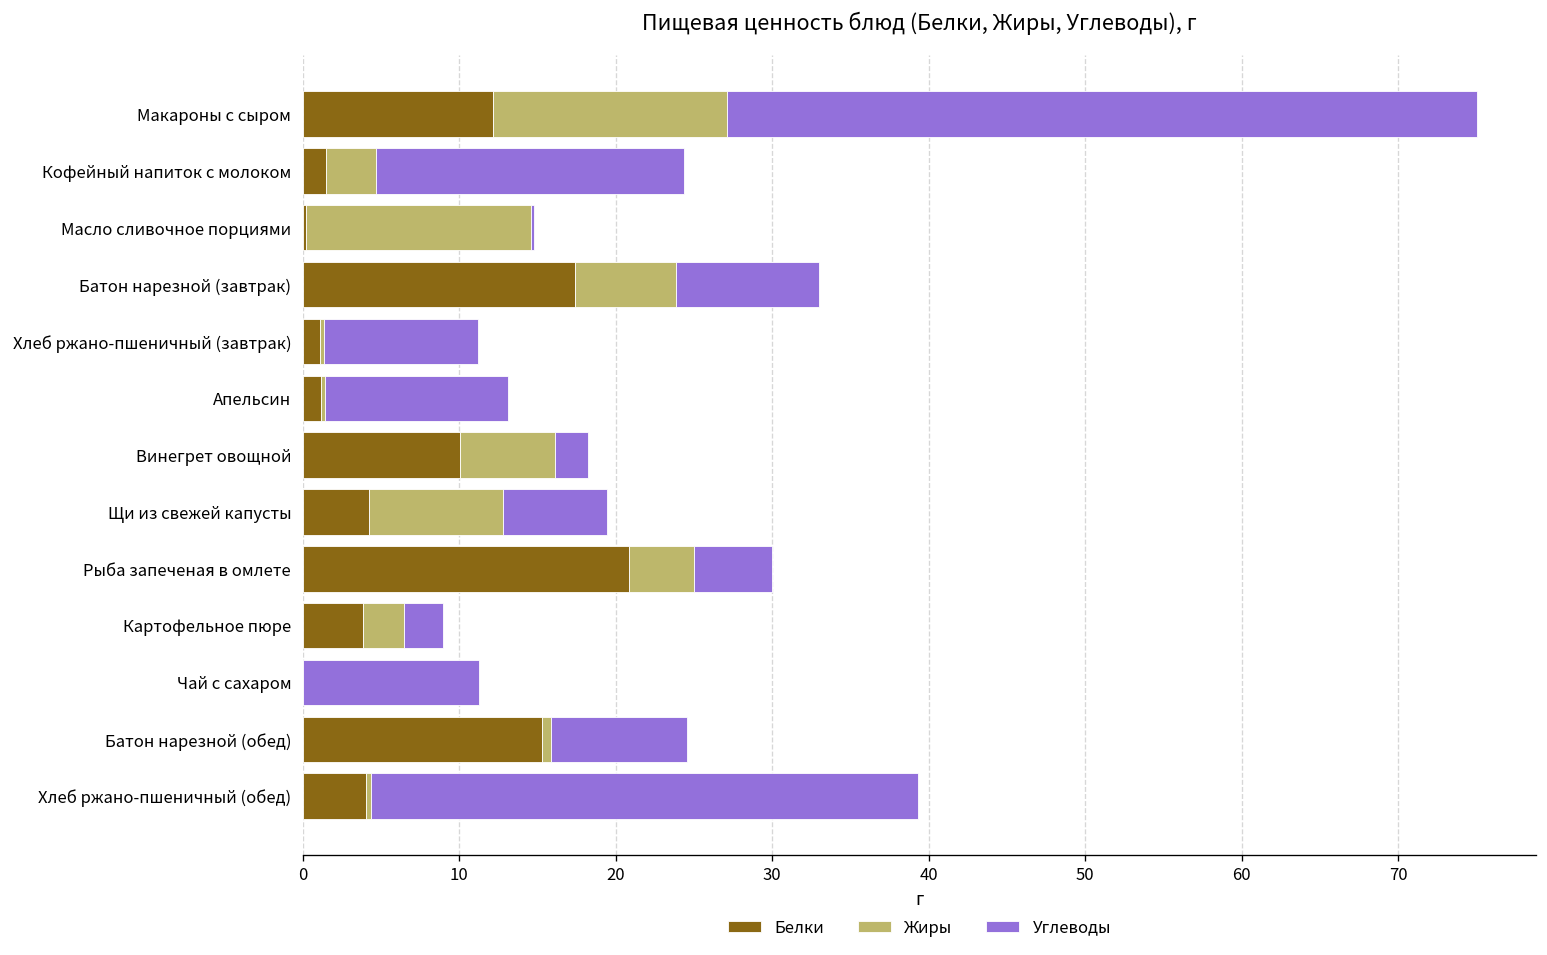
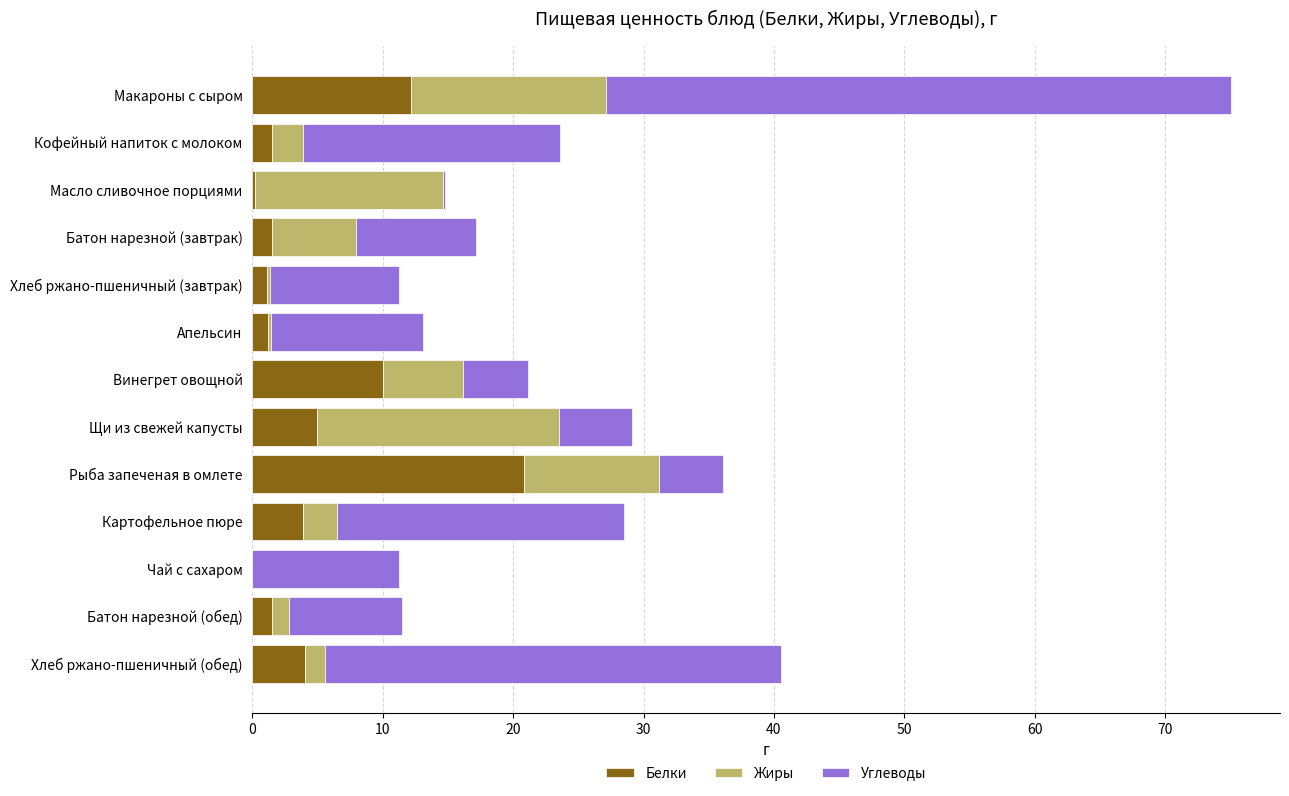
  {
    "Белки": {
      "Макароны с сыром": 12.1,
      "Кофейный напиток с молоком": 1.5,
      "Масло сливочное порциями": 0.2,
-     "Батон нарезной (завтрак)": 17.4,
+     "Батон нарезной (завтрак)": 1.5,
      "Хлеб ржано-пшеничный (завтрак)": 1.1,
      "Апельсин": 1.2,
      "Винегрет овощной": 10.1,
-     "Щи из свежей капусты": 4.3,
+     "Щи из свежей капусты": 5.0,
      "Рыба запеченая в омлете": 20.9,
      "Картофельное пюре": 3.9,
      "Чай с сахаром": 0.0,
-     "Батон нарезной (обед)": 15.3,
+     "Батон нарезной (обед)": 1.5,
      "Хлеб ржано-пшеничный (обед)": 4.1
    },
    "Жиры": {
      "Макароны с сыром": 15.0,
-     "Кофейный напиток с молоком": 3.2,
+     "Кофейный напиток с молоком": 2.4,
      "Масло сливочное порциями": 14.4,
      "Батон нарезной (завтрак)": 6.4,
      "Хлеб ржано-пшеничный (завтрак)": 0.2,
      "Апельсин": 0.3,
      "Винегрет овощной": 6.1,
-     "Щи из свежей капусты": 8.6,
-     "Рыба запеченая в омлете": 4.1,
+     "Щи из свежей капусты": 18.5,
+     "Рыба запеченая в омлете": 10.3,
      "Картофельное пюре": 2.6,
      "Чай с сахаром": 0.0,
-     "Батон нарезной (обед)": 0.6,
-     "Хлеб ржано-пшеничный (обед)": 0.3
+     "Батон нарезной (обед)": 1.3,
+     "Хлеб ржано-пшеничный (обед)": 1.5
    },
    "Углеводы": {
      "Макароны с сыром": 48.0,
      "Кофейный напиток с молоком": 19.7,
      "Масло сливочное порциями": 0.2,
      "Батон нарезной (завтрак)": 9.2,
      "Хлеб ржано-пшеничный (завтрак)": 9.9,
      "Апельсин": 11.7,
-     "Винегрет овощной": 2.1,
-     "Щи из свежей капусты": 6.6,
+     "Винегрет овощной": 5.0,
+     "Щи из свежей капусты": 5.6,
      "Рыба запеченая в омлете": 5.0,
-     "Картофельное пюре": 2.5,
+     "Картофельное пюре": 22.1,
      "Чай с сахаром": 11.3,
      "Батон нарезной (обед)": 8.6,
      "Хлеб ржано-пшеничный (обед)": 35.0
    }
  }
